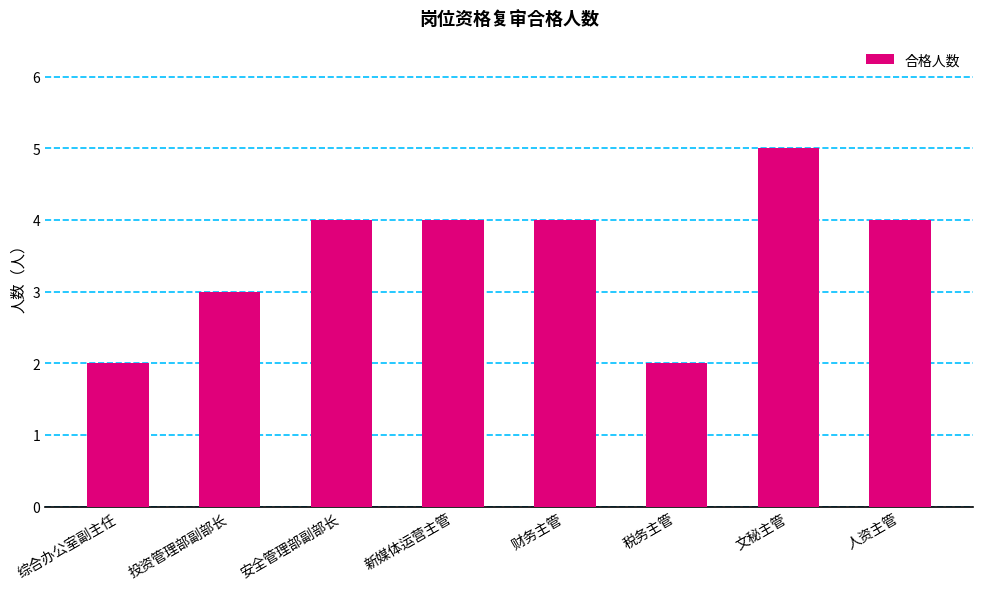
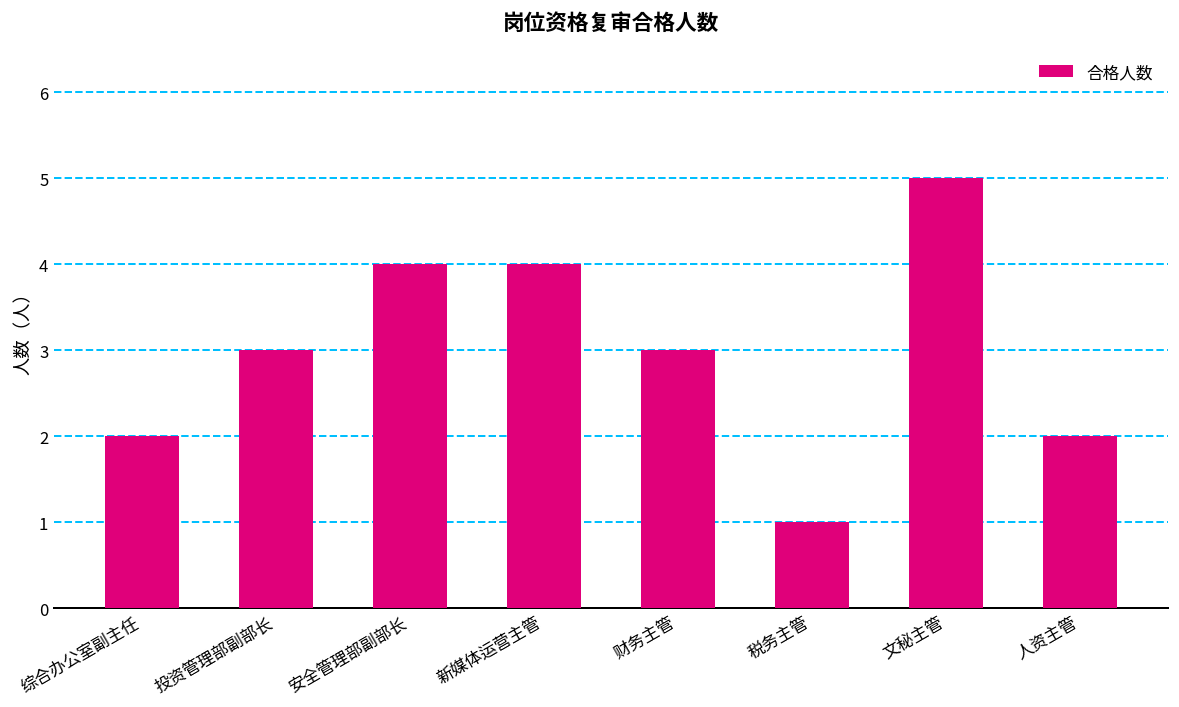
  {
    "综合办公室副主任": 2,
    "投资管理部副部长": 3,
    "安全管理部副部长": 4,
    "新媒体运营主管": 4,
-   "财务主管": 4,
-   "税务主管": 2,
+   "财务主管": 3,
+   "税务主管": 1,
    "文秘主管": 5,
-   "人资主管": 4
+   "人资主管": 2
  }
